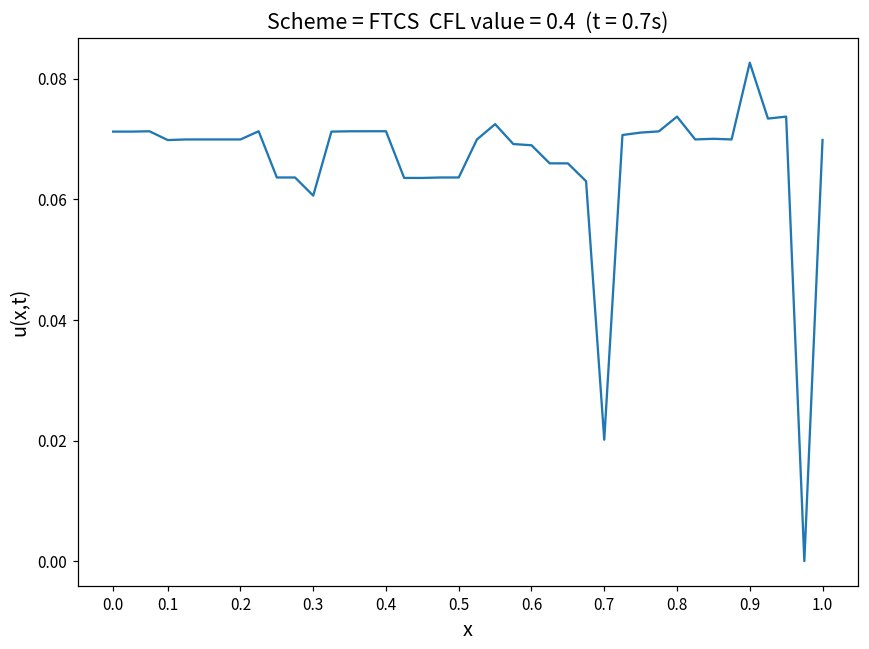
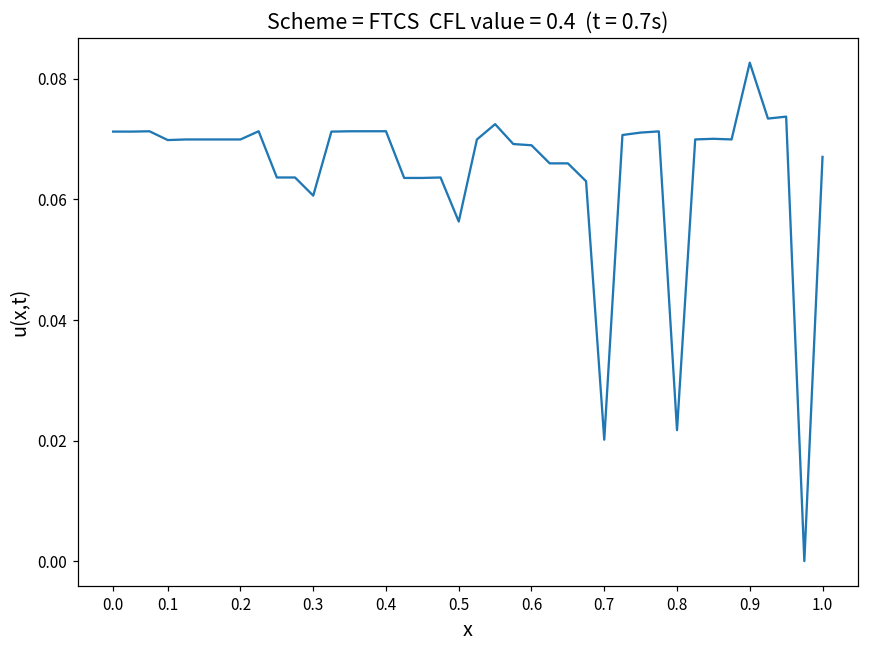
  {
    "0.0": 0.071,
    "0.1": 0.070,
    "0.2": 0.070,
    "0.3": 0.061,
    "0.4": 0.071,
-   "0.5": 0.064,
+   "0.5": 0.056,
    "0.6": 0.069,
    "0.7": 0.020,
-   "0.8": 0.074,
+   "0.8": 0.022,
    "0.9": 0.083,
-   "1.0": 0.070
+   "1.0": 0.067
  }
